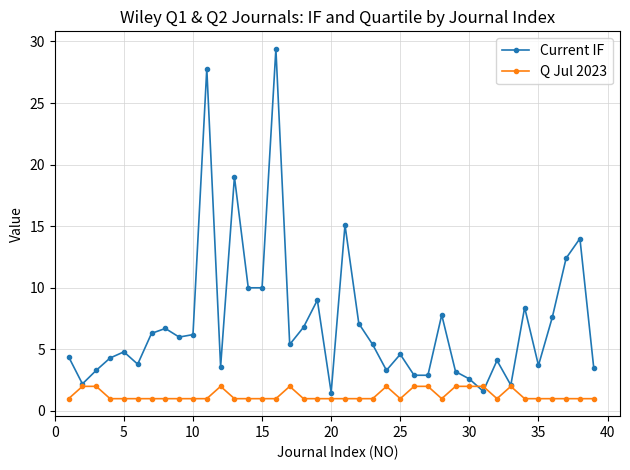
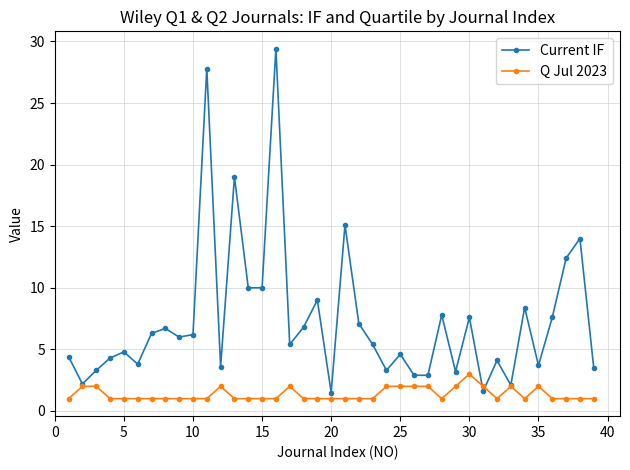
  {
    "Current IF": {
      "5": 4.8,
      "10": 6.2,
      "15": 10.0,
      "20": 1.5,
      "25": 4.6,
-     "30": 2.6,
+     "30": 7.6,
      "35": 3.7
    },
    "Q Jul 2023": {
      "5": 1,
      "10": 1,
      "15": 1,
      "20": 1,
-     "25": 1,
-     "30": 2,
-     "35": 1
+     "25": 2,
+     "30": 3,
+     "35": 2
    }
  }
